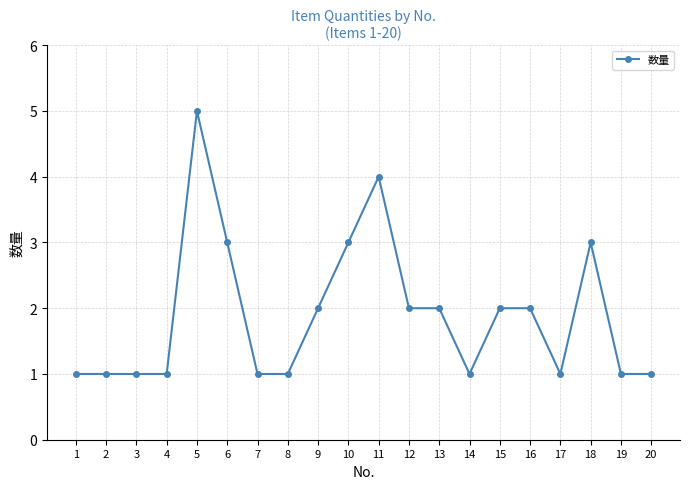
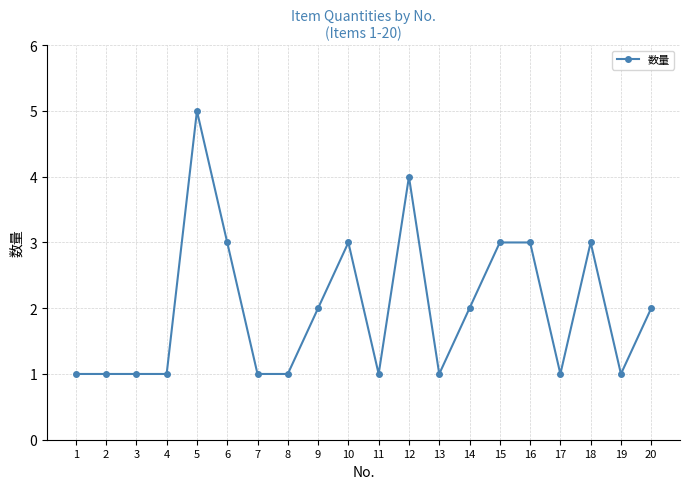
  {
    "1": 1,
    "2": 1,
    "3": 1,
    "4": 1,
    "5": 5,
    "6": 3,
    "7": 1,
    "8": 1,
    "9": 2,
    "10": 3,
-   "11": 4,
-   "12": 2,
-   "13": 2,
-   "14": 1,
-   "15": 2,
-   "16": 2,
+   "11": 1,
+   "12": 4,
+   "13": 1,
+   "14": 2,
+   "15": 3,
+   "16": 3,
    "17": 1,
    "18": 3,
    "19": 1,
-   "20": 1
+   "20": 2
  }
